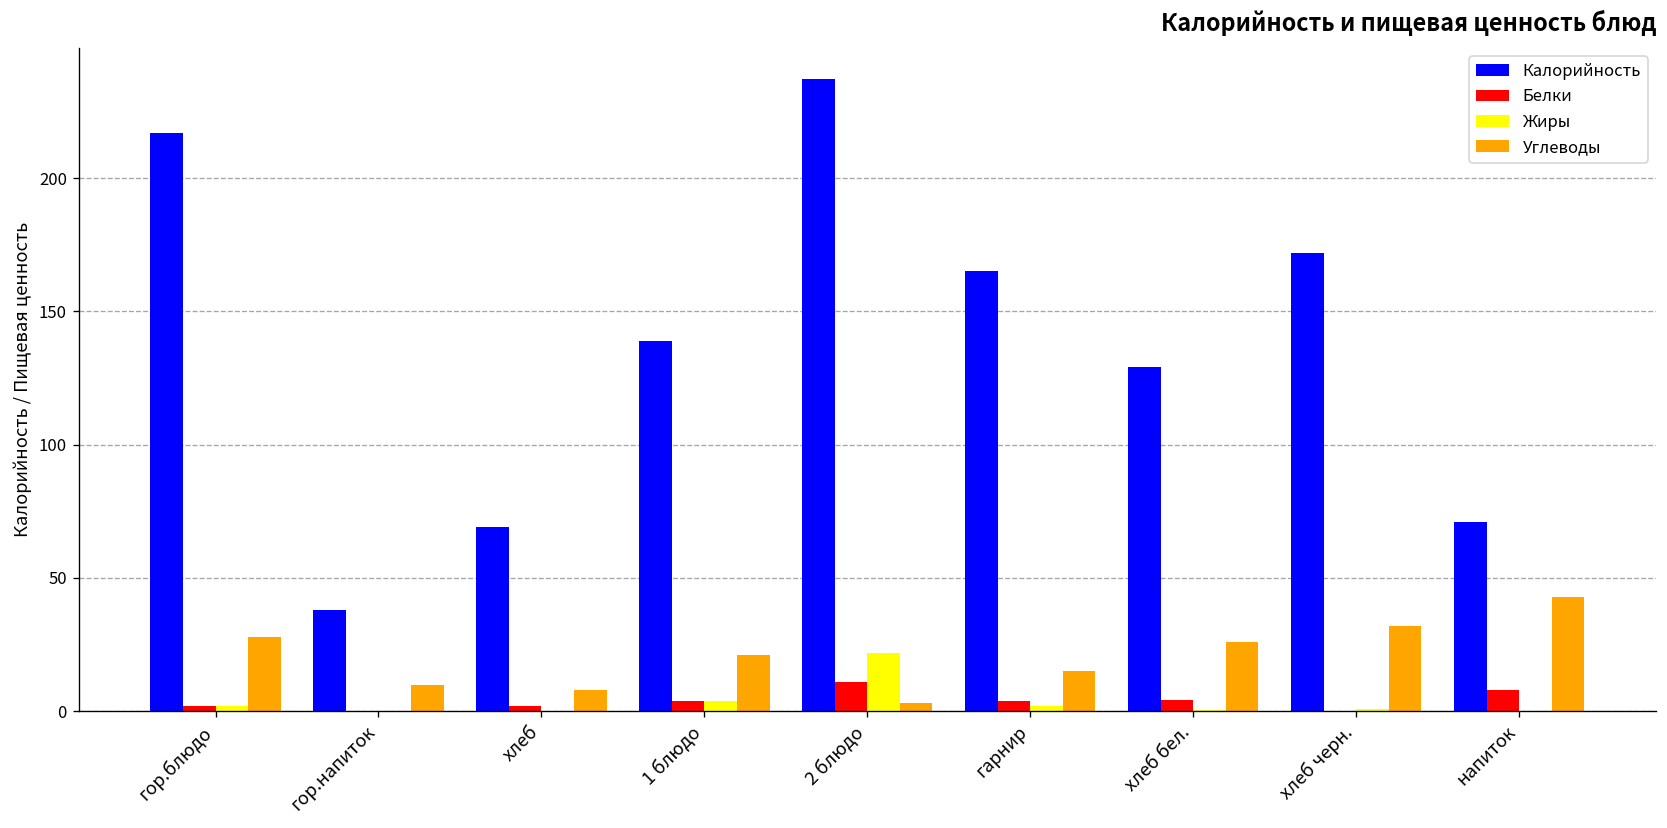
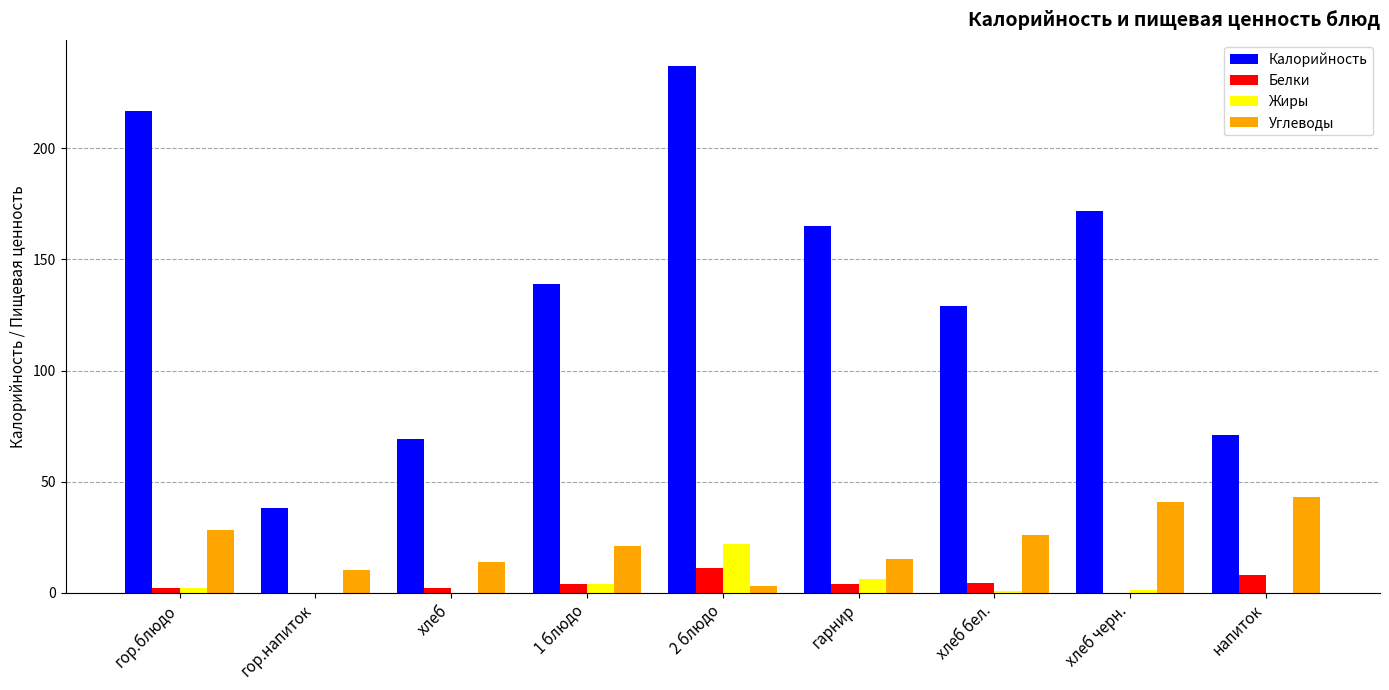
  {
    "Калорийность": {
      "гор.блюдо": 217,
      "гор.напиток": 38,
      "хлеб": 69,
      "1 блюдо": 139,
      "2 блюдо": 237,
      "гарнир": 165,
      "хлеб бел.": 129,
      "хлеб черн.": 172,
      "напиток": 71
    },
    "Белки": {
      "гор.блюдо": 2,
      "гор.напиток": 0,
      "хлеб": 2,
      "1 блюдо": 4,
      "2 блюдо": 11,
      "гарнир": 4,
      "хлеб бел.": 4,
      "напиток": 8
    },
    "Жиры": {
      "гор.блюдо": 2,
      "гор.напиток": 0,
      "хлеб": 0,
      "1 блюдо": 4,
      "2 блюдо": 22,
-     "гарнир": 2,
+     "гарнир": 6,
      "напиток": 0
    },
    "Углеводы": {
      "гор.блюдо": 28,
      "гор.напиток": 10,
-     "хлеб": 8,
+     "хлеб": 14,
      "1 блюдо": 21,
      "2 блюдо": 3,
      "гарнир": 15,
      "хлеб бел.": 26,
-     "хлеб черн.": 32,
+     "хлеб черн.": 41,
      "напиток": 43
    }
  }
